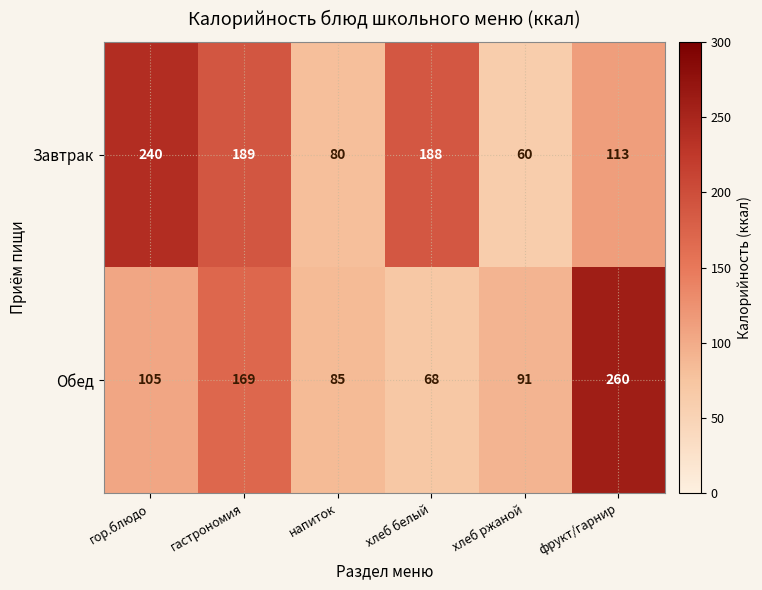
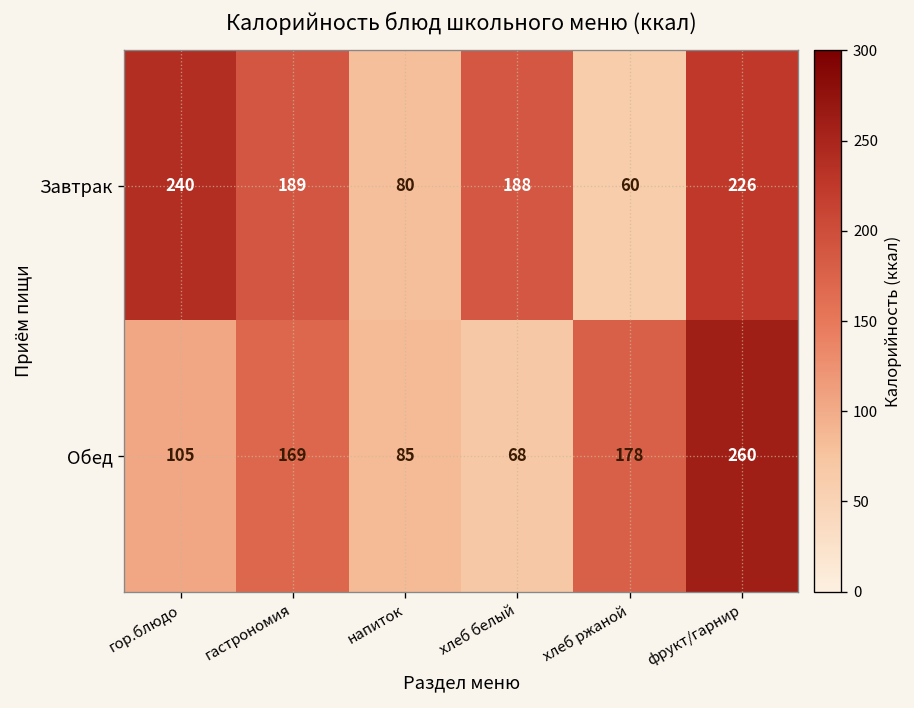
  {
    "Завтрак": {
      "гор.блюдо": 240,
      "гастрономия": 189,
      "напиток": 80,
      "хлеб белый": 188,
      "хлеб ржаной": 60,
-     "фрукт/гарнир": 113
+     "фрукт/гарнир": 226
    },
    "Обед": {
      "гор.блюдо": 105,
      "гастрономия": 169,
      "напиток": 85,
      "хлеб белый": 68,
-     "хлеб ржаной": 91,
+     "хлеб ржаной": 178,
      "фрукт/гарнир": 260
    }
  }
